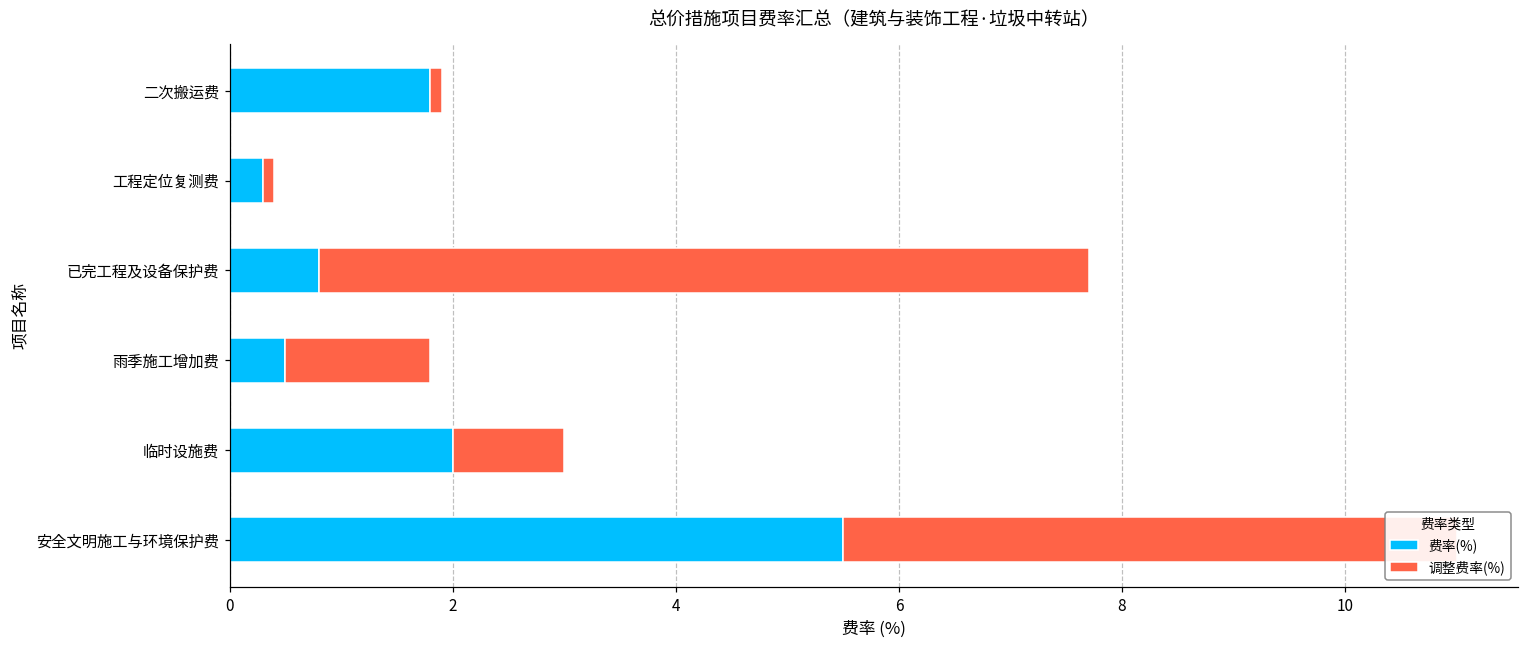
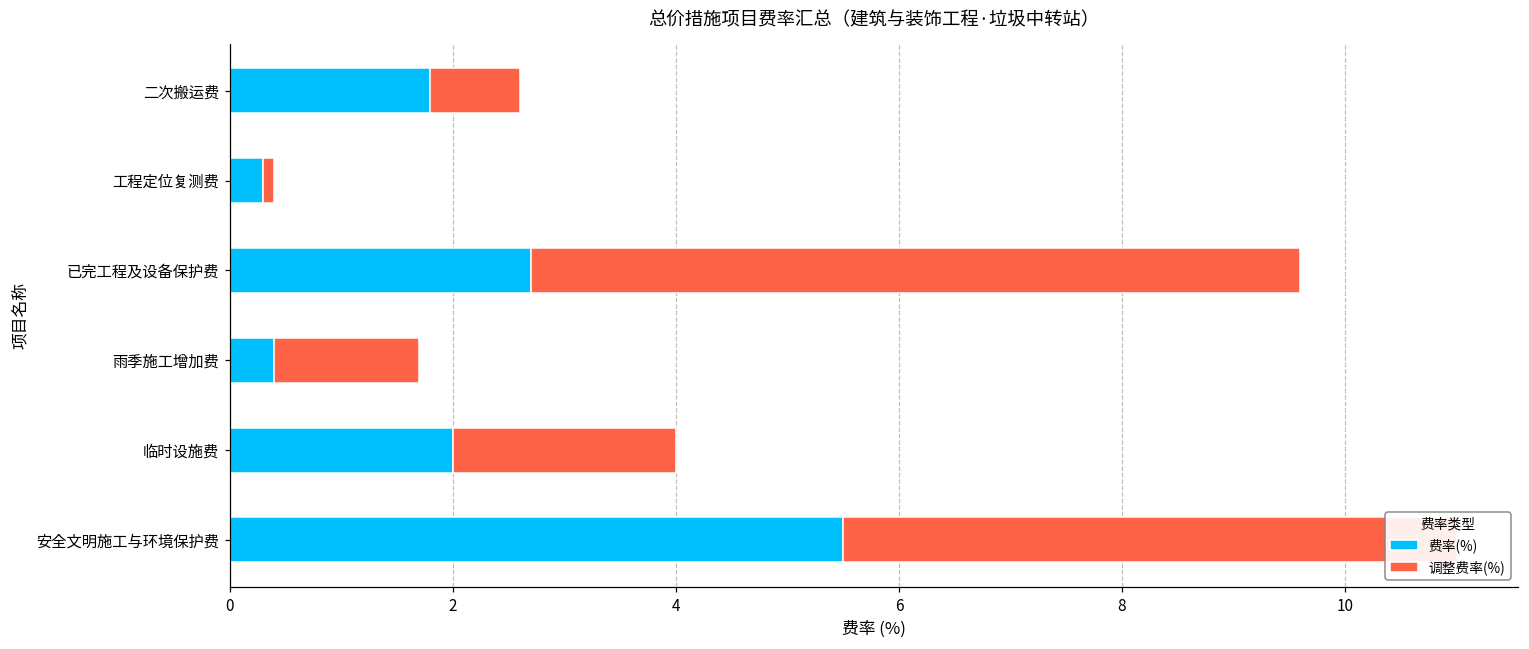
  {
    "费率(%)": {
      "二次搬运费": 1.8,
      "工程定位复测费": 0.3,
-     "已完工程及设备保护费": 0.8,
-     "雨季施工增加费": 0.5,
+     "已完工程及设备保护费": 2.7,
+     "雨季施工增加费": 0.4,
      "临时设施费": 2.0,
      "安全文明施工与环境保护费": 5.5
    },
    "调整费率(%)": {
-     "二次搬运费": 0.1,
+     "二次搬运费": 0.8,
      "工程定位复测费": 0.1,
      "已完工程及设备保护费": 6.9,
      "雨季施工增加费": 1.3,
-     "临时设施费": 1
+     "临时设施费": 2
    }
  }
